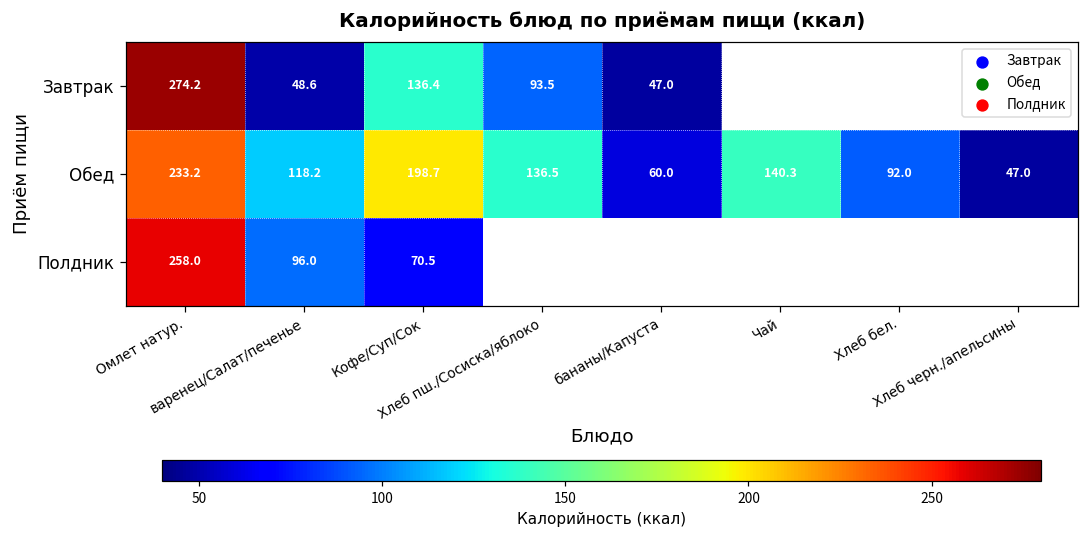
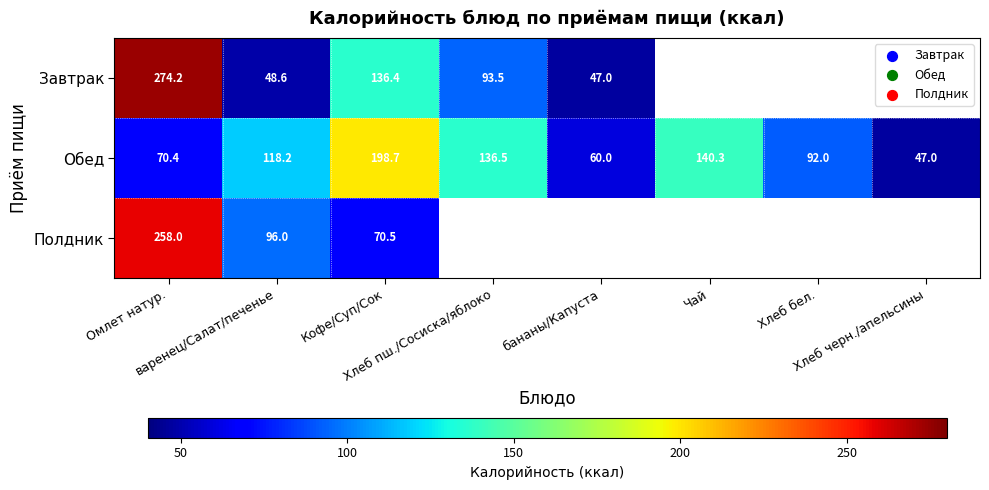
  {
    "Завтрак": {
      "Омлет натур.": 274.2,
      "варенец/Салат/печенье": 48.6,
      "Кофе/Суп/Сок": 136.4,
      "Хлеб пш./Сосиска/яблоко": 93.5,
      "бананы/Капуста": 47.0
    },
    "Обед": {
-     "Омлет натур.": 233.2,
+     "Омлет натур.": 70.4,
      "варенец/Салат/печенье": 118.2,
      "Кофе/Суп/Сок": 198.7,
      "Хлеб пш./Сосиска/яблоко": 136.5,
      "бананы/Капуста": 60.0,
      "Чай": 140.3,
      "Хлеб бел.": 92.0,
      "Хлеб черн./апельсины": 47.0
    },
    "Полдник": {
      "Омлет натур.": 258.0,
      "варенец/Салат/печенье": 96.0,
      "Кофе/Суп/Сок": 70.5
    }
  }
